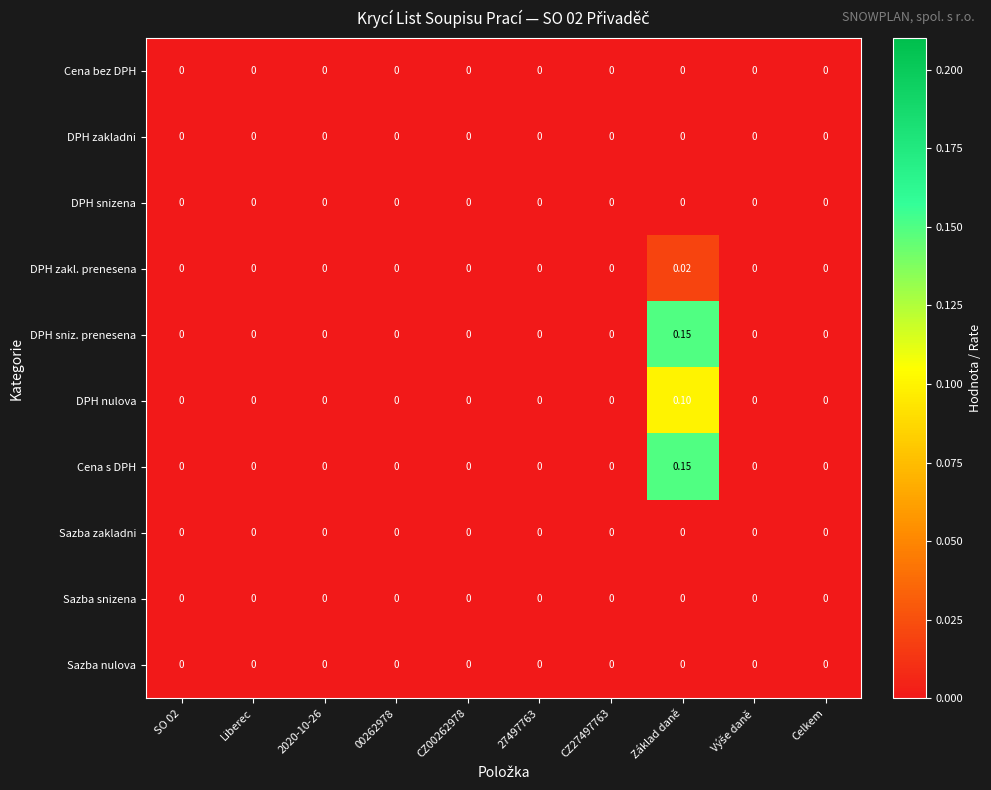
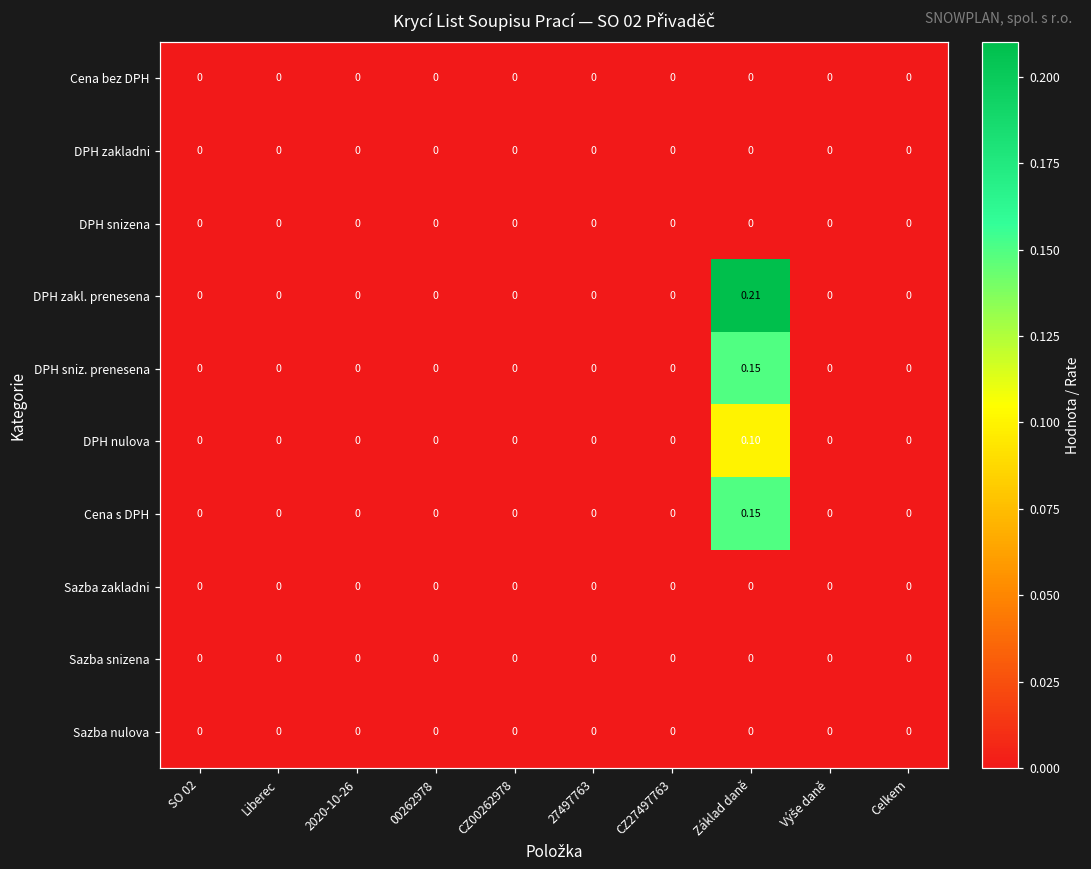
  {
    "Cena bez DPH": {
      "SO 02": 0,
      "Liberec": 0,
      "2020-10-26": 0,
      "00262978": 0,
      "CZ00262978": 0,
      "27497763": 0,
      "CZ27497763": 0,
      "Základ daně": 0,
      "Výše daně": 0,
      "Celkem": 0
    },
    "DPH zakladni": {
      "SO 02": 0,
      "Liberec": 0,
      "2020-10-26": 0,
      "00262978": 0,
      "CZ00262978": 0,
      "27497763": 0,
      "CZ27497763": 0,
      "Základ daně": 0,
      "Výše daně": 0,
      "Celkem": 0
    },
    "DPH snizena": {
      "SO 02": 0,
      "Liberec": 0,
      "2020-10-26": 0,
      "00262978": 0,
      "CZ00262978": 0,
      "27497763": 0,
      "CZ27497763": 0,
      "Základ daně": 0,
      "Výše daně": 0,
      "Celkem": 0
    },
    "DPH zakl. prenesena": {
      "SO 02": 0,
      "Liberec": 0,
      "2020-10-26": 0,
      "00262978": 0,
      "CZ00262978": 0,
      "27497763": 0,
      "CZ27497763": 0,
-     "Základ daně": 0.02,
+     "Základ daně": 0.21,
      "Výše daně": 0,
      "Celkem": 0
    },
    "DPH sniz. prenesena": {
      "SO 02": 0,
      "Liberec": 0,
      "2020-10-26": 0,
      "00262978": 0,
      "CZ00262978": 0,
      "27497763": 0,
      "CZ27497763": 0,
      "Základ daně": 0.15,
      "Výše daně": 0,
      "Celkem": 0
    },
    "DPH nulova": {
      "SO 02": 0,
      "Liberec": 0,
      "2020-10-26": 0,
      "00262978": 0,
      "CZ00262978": 0,
      "27497763": 0,
      "CZ27497763": 0,
      "Základ daně": 0.10,
      "Výše daně": 0,
      "Celkem": 0
    },
    "Cena s DPH": {
      "SO 02": 0,
      "Liberec": 0,
      "2020-10-26": 0,
      "00262978": 0,
      "CZ00262978": 0,
      "27497763": 0,
      "CZ27497763": 0,
      "Základ daně": 0.15,
      "Výše daně": 0,
      "Celkem": 0
    },
    "Sazba zakladni": {
      "SO 02": 0,
      "Liberec": 0,
      "2020-10-26": 0,
      "00262978": 0,
      "CZ00262978": 0,
      "27497763": 0,
      "CZ27497763": 0,
      "Základ daně": 0,
      "Výše daně": 0,
      "Celkem": 0
    },
    "Sazba snizena": {
      "SO 02": 0,
      "Liberec": 0,
      "2020-10-26": 0,
      "00262978": 0,
      "CZ00262978": 0,
      "27497763": 0,
      "CZ27497763": 0,
      "Základ daně": 0,
      "Výše daně": 0,
      "Celkem": 0
    },
    "Sazba nulova": {
      "SO 02": 0,
      "Liberec": 0,
      "2020-10-26": 0,
      "00262978": 0,
      "CZ00262978": 0,
      "27497763": 0,
      "CZ27497763": 0,
      "Základ daně": 0,
      "Výše daně": 0,
      "Celkem": 0
    }
  }
